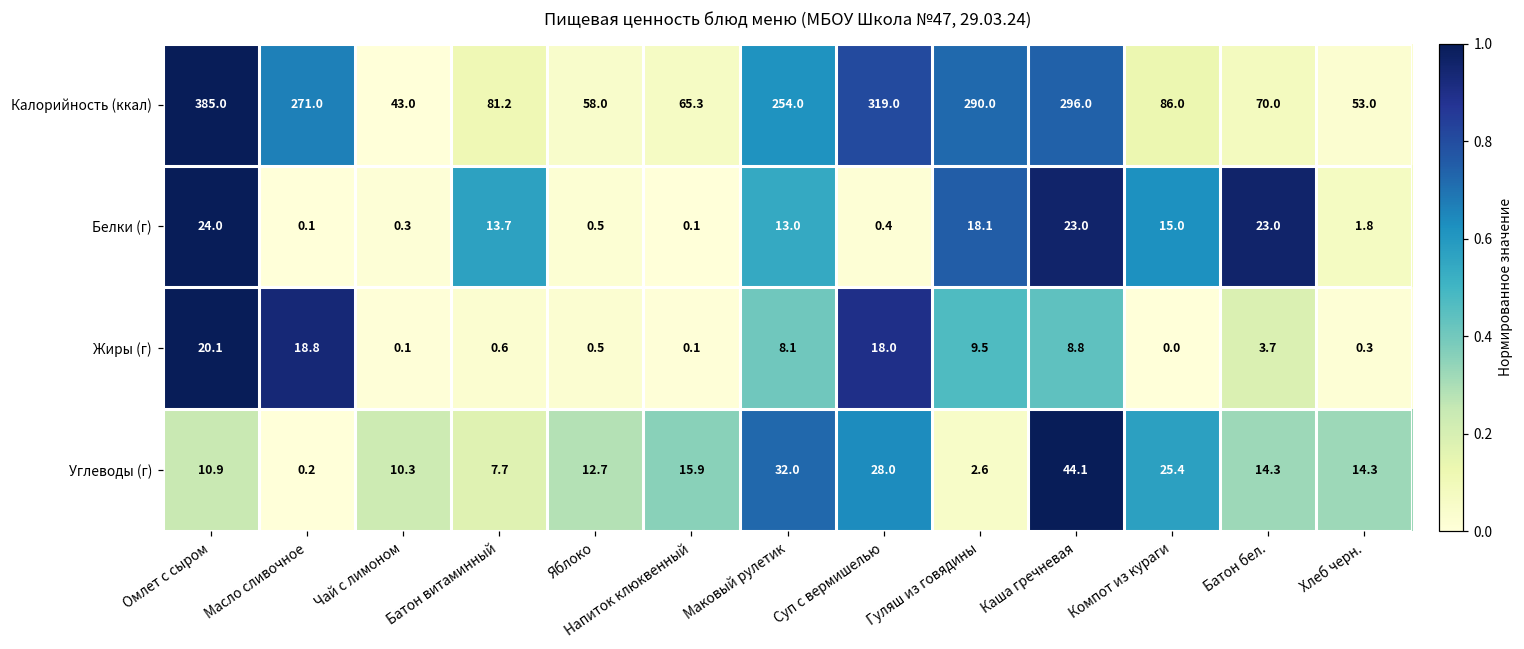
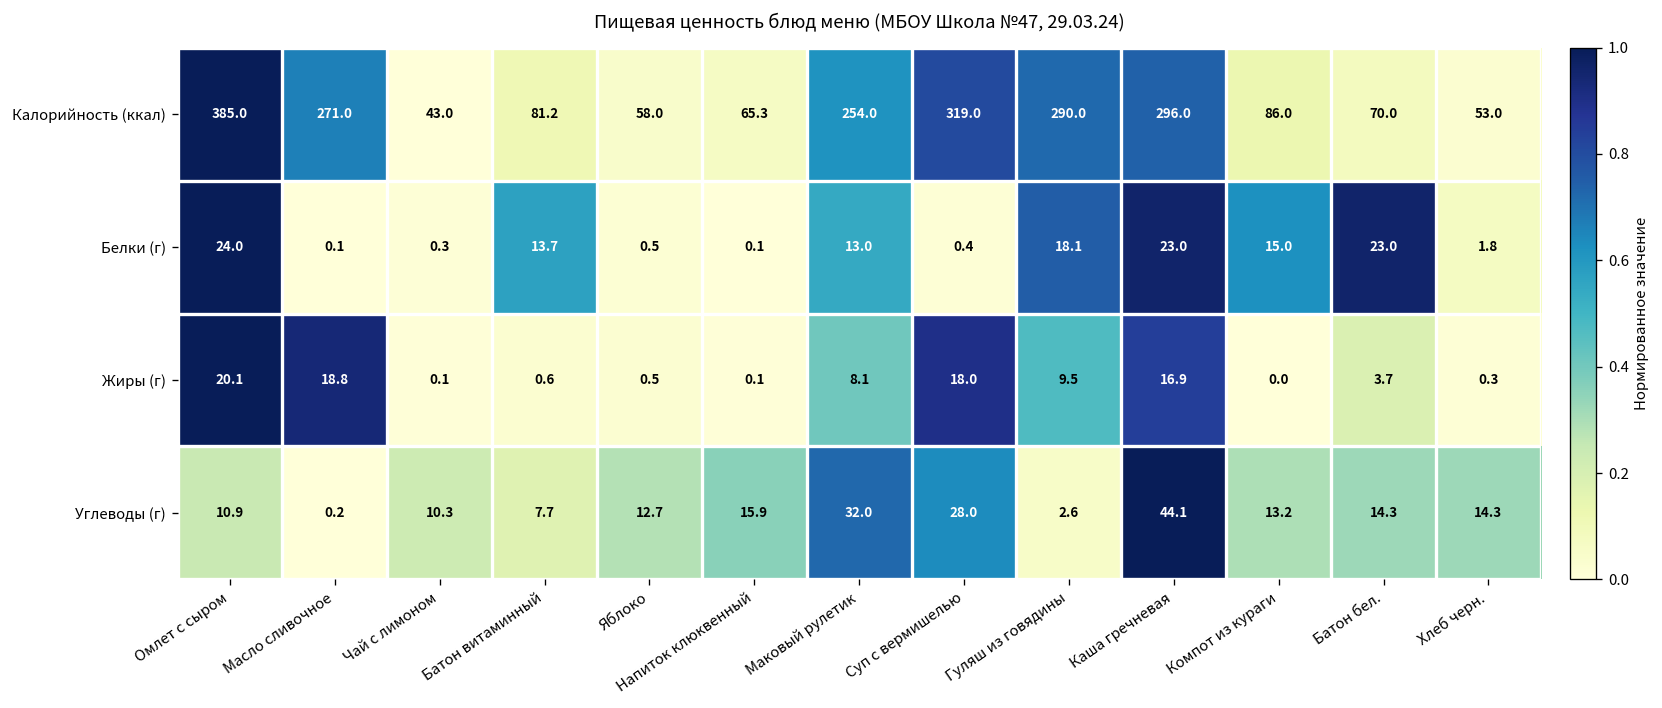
  {
    "Калорийность (ккал)": {
      "Омлет с сыром": 385.0,
      "Масло сливочное": 271.0,
      "Чай с лимоном": 43.0,
      "Батон витаминный": 81.2,
      "Яблоко": 58.0,
      "Напиток клюквенный": 65.3,
      "Маковый рулетик": 254.0,
      "Суп с вермишелью": 319.0,
      "Гуляш из говядины": 290.0,
      "Каша гречневая": 296.0,
      "Компот из кураги": 86.0,
      "Батон бел.": 70.0,
      "Хлеб черн.": 53.0
    },
    "Белки (г)": {
      "Омлет с сыром": 24.0,
      "Масло сливочное": 0.1,
      "Чай с лимоном": 0.3,
      "Батон витаминный": 13.7,
      "Яблоко": 0.5,
      "Напиток клюквенный": 0.1,
      "Маковый рулетик": 13.0,
      "Суп с вермишелью": 0.4,
      "Гуляш из говядины": 18.1,
      "Каша гречневая": 23.0,
      "Компот из кураги": 15.0,
      "Батон бел.": 23.0,
      "Хлеб черн.": 1.8
    },
    "Жиры (г)": {
      "Омлет с сыром": 20.1,
      "Масло сливочное": 18.8,
      "Чай с лимоном": 0.1,
      "Батон витаминный": 0.6,
      "Яблоко": 0.5,
      "Напиток клюквенный": 0.1,
      "Маковый рулетик": 8.1,
      "Суп с вермишелью": 18.0,
      "Гуляш из говядины": 9.5,
-     "Каша гречневая": 8.8,
+     "Каша гречневая": 16.9,
      "Компот из кураги": 0.0,
      "Батон бел.": 3.7,
      "Хлеб черн.": 0.3
    },
    "Углеводы (г)": {
      "Омлет с сыром": 10.9,
      "Масло сливочное": 0.2,
      "Чай с лимоном": 10.3,
      "Батон витаминный": 7.7,
      "Яблоко": 12.7,
      "Напиток клюквенный": 15.9,
      "Маковый рулетик": 32.0,
      "Суп с вермишелью": 28.0,
      "Гуляш из говядины": 2.6,
      "Каша гречневая": 44.1,
-     "Компот из кураги": 25.4,
+     "Компот из кураги": 13.2,
      "Батон бел.": 14.3,
      "Хлеб черн.": 14.3
    }
  }
